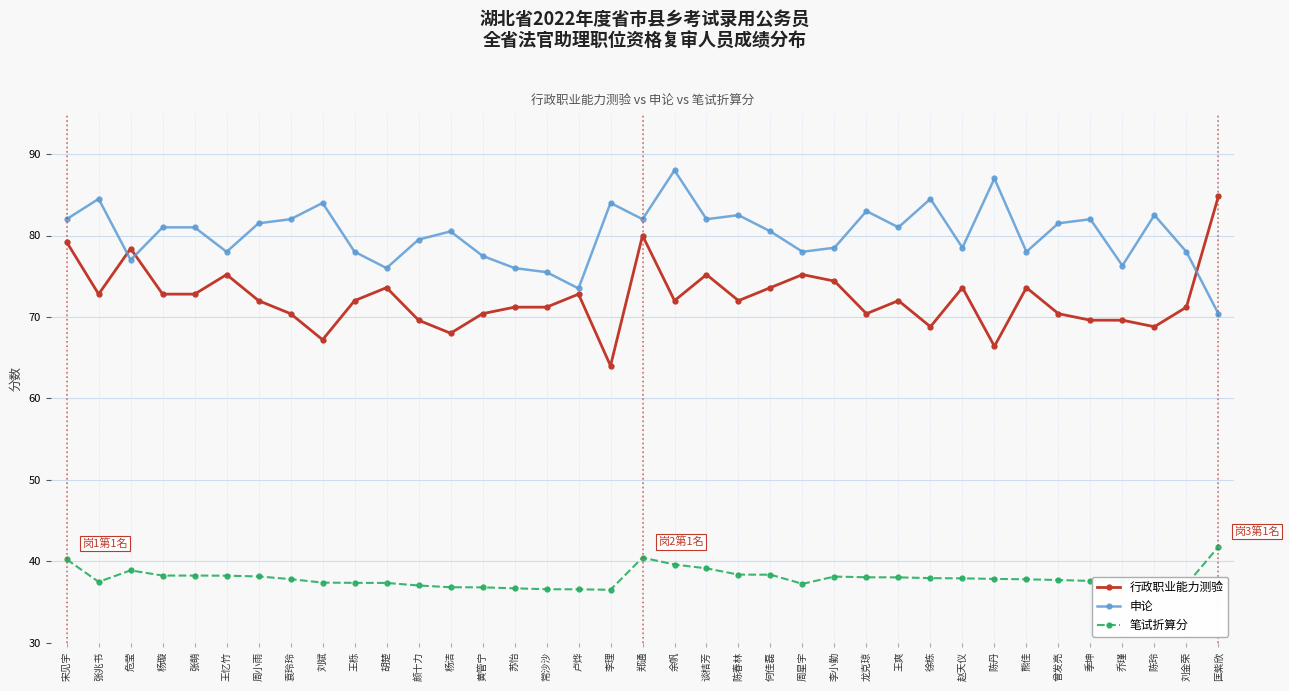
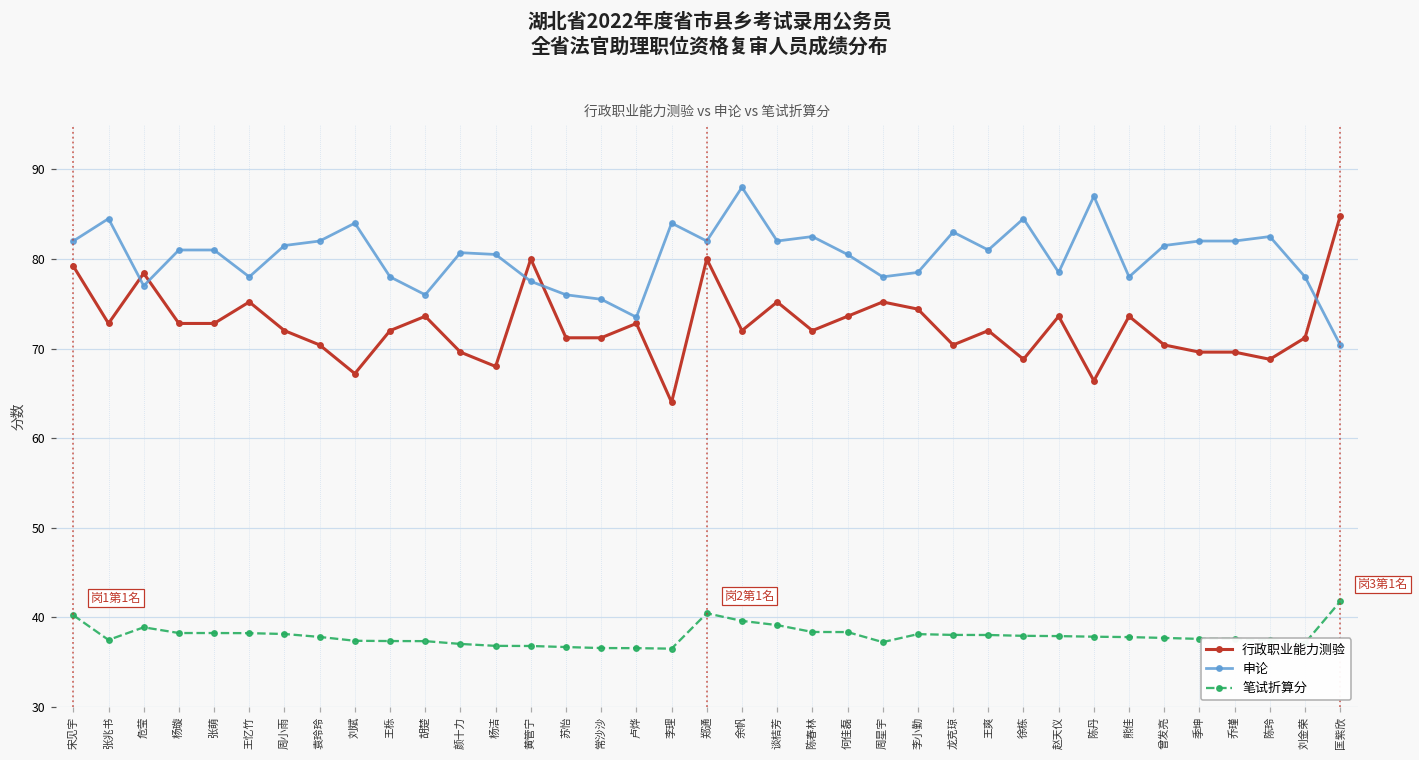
  {
    "行政职业能力测验": {
      "宋见宇": 79,
      "张兆书": 73,
      "危莹": 78,
      "杨璇": 73,
      "张萌": 73,
      "王忆竹": 75,
      "周小雨": 72,
      "袁玲玲": 70,
      "刘斌": 67,
      "王栎": 72,
      "胡楚": 74,
      "颜十力": 70,
      "杨洁": 68,
-     "黄管宁": 70,
+     "黄管宁": 80,
      "苏怡": 71,
      "常沙沙": 71,
      "卢烨": 73,
      "李理": 64,
      "郑通": 80,
      "余帆": 72,
      "谈桔芳": 75,
      "陈春林": 72,
      "何佳磊": 74,
      "周星宇": 75,
      "李小勤": 74,
      "龙克琼": 70,
      "王爽": 72,
      "徐栋": 69,
      "赵天仪": 74,
      "陈丹": 66,
      "熊佳": 74,
      "曾发亮": 70,
      "季坤": 70,
      "乔瑾": 70,
      "陈玲": 69,
      "刘金荣": 71,
      "匡紫欣": 85
    },
    "申论": {
      "宋见宇": 82,
      "张兆书": 85,
      "危莹": 77,
      "杨璇": 81,
      "张萌": 81,
      "王忆竹": 78,
      "周小雨": 82,
      "袁玲玲": 82,
      "刘斌": 84,
      "王栎": 78,
      "胡楚": 76,
-     "颜十力": 80,
+     "颜十力": 81,
      "杨洁": 81,
      "黄管宁": 78,
      "苏怡": 76,
      "常沙沙": 76,
      "卢烨": 74,
      "李理": 84,
      "郑通": 82,
      "余帆": 88,
      "谈桔芳": 82,
      "陈春林": 83,
      "何佳磊": 81,
      "周星宇": 78,
      "李小勤": 79,
      "龙克琼": 83,
      "王爽": 81,
      "徐栋": 85,
      "赵天仪": 79,
      "陈丹": 87,
      "熊佳": 78,
      "曾发亮": 82,
      "季坤": 82,
-     "乔瑾": 76,
+     "乔瑾": 82,
      "陈玲": 83,
      "刘金荣": 78,
      "匡紫欣": 70
    },
    "笔试折算分": {
      "宋见宇": 40,
      "张兆书": 37,
      "危莹": 39,
      "杨璇": 38,
      "张萌": 38,
      "王忆竹": 38,
      "周小雨": 38,
      "袁玲玲": 38,
      "刘斌": 37,
      "王栎": 37,
      "胡楚": 37,
      "颜十力": 37,
      "杨洁": 37,
      "黄管宁": 37,
      "苏怡": 37,
      "常沙沙": 37,
      "卢烨": 37,
      "李理": 37,
      "郑通": 40,
      "余帆": 40,
      "谈桔芳": 39,
      "陈春林": 38,
      "何佳磊": 38,
      "周星宇": 37,
      "李小勤": 38,
      "龙克琼": 38,
      "王爽": 38,
      "徐栋": 38,
      "赵天仪": 38,
      "陈丹": 38,
      "熊佳": 38,
      "曾发亮": 38,
      "季坤": 38,
      "匡紫欣": 42
    }
  }
